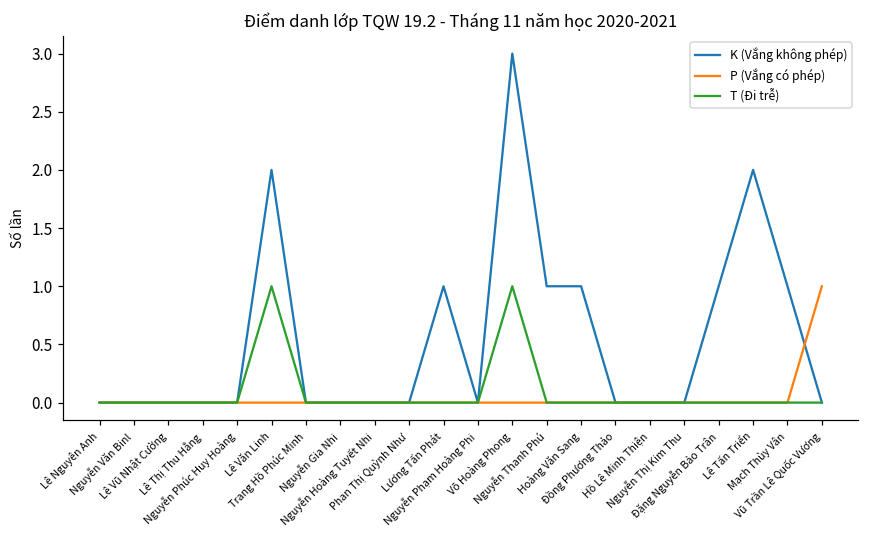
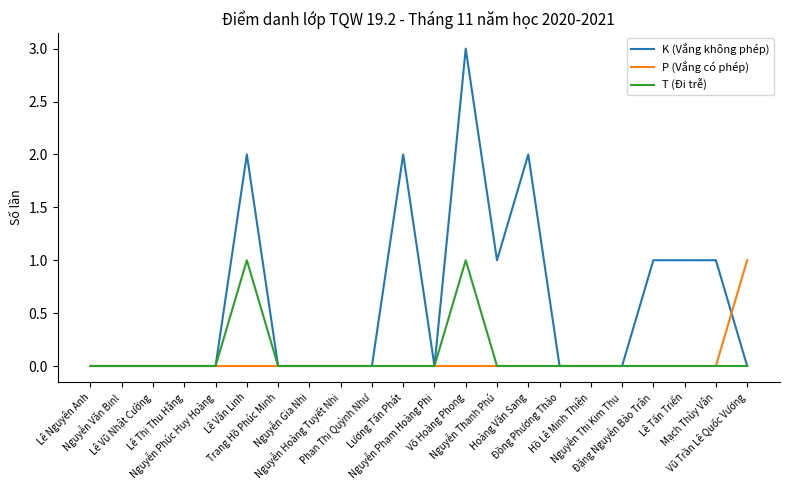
  {
    "K (Vắng không phép)": {
      "Lê Văn Linh": 2,
-     "Lương Tấn Phát": 1,
+     "Lương Tấn Phát": 2,
      "Võ Hoàng Phong": 3,
      "Nguyễn Thanh Phú": 1,
-     "Hoàng Văn Sang": 1,
+     "Hoàng Văn Sang": 2,
      "Đặng Nguyễn Bảo Trân": 1,
-     "Lê Tấn Triển": 2,
+     "Lê Tấn Triển": 1,
      "Mạch Thùy Vân": 1
    },
    "P (Vắng có phép)": {
      "Lê Văn Linh": 0,
      "Võ Hoàng Phong": 0,
      "Vũ Trần Lê Quốc Vương": 1
    },
    "T (Đi trễ)": {
      "Lê Văn Linh": 1,
      "Võ Hoàng Phong": 1
    }
  }
